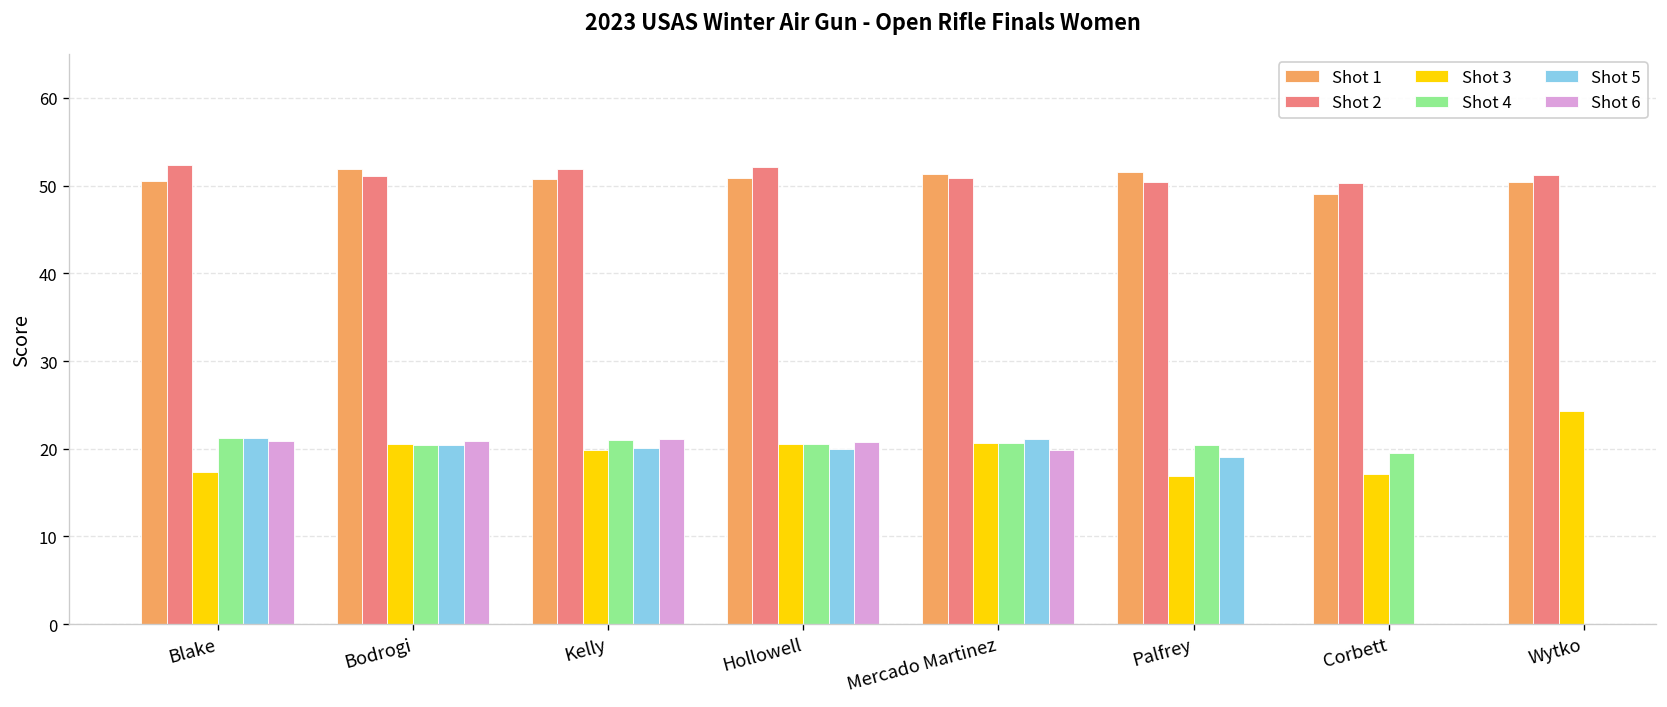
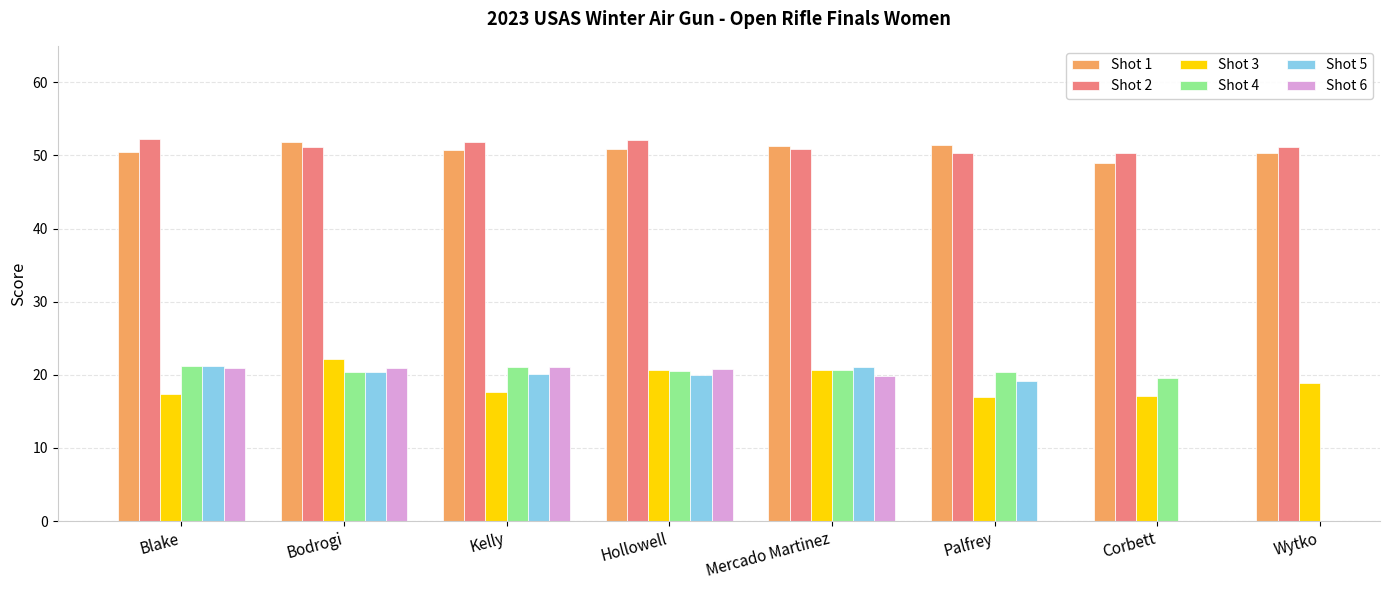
  {
    "Shot 3": {
      "Blake": 17,
-     "Bodrogi": 21,
-     "Kelly": 20,
+     "Bodrogi": 22,
+     "Kelly": 18,
      "Hollowell": 21,
      "Mercado Martinez": 21,
      "Palfrey": 17,
      "Corbett": 17,
-     "Wytko": 24
+     "Wytko": 19
    }
  }
